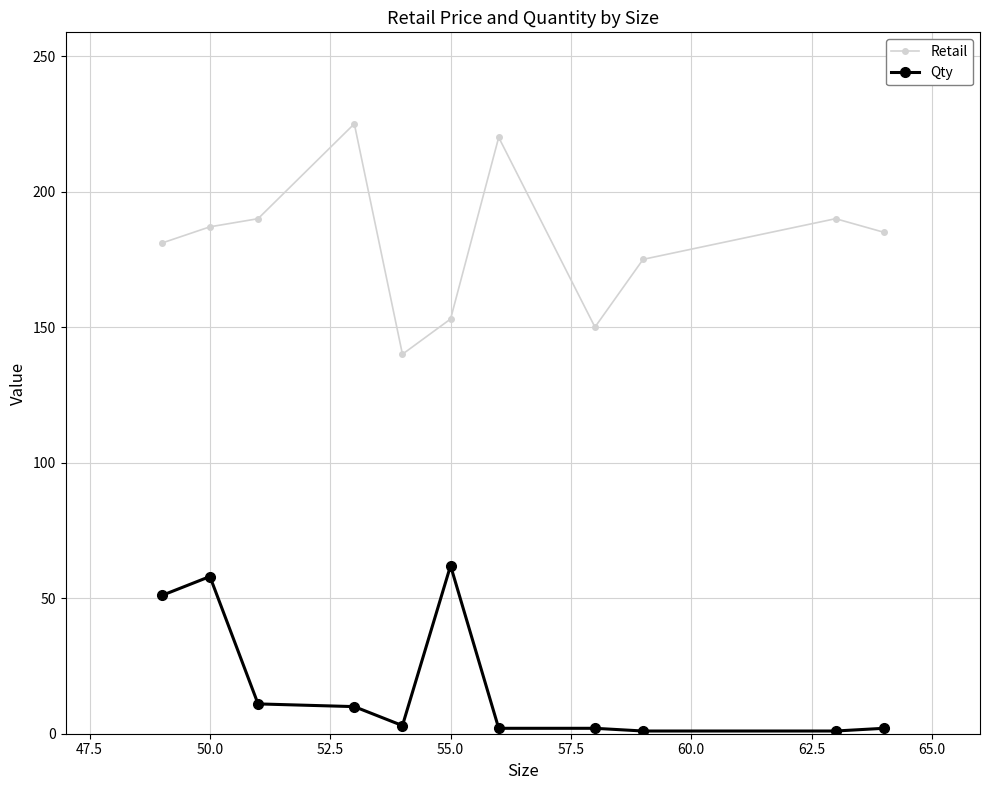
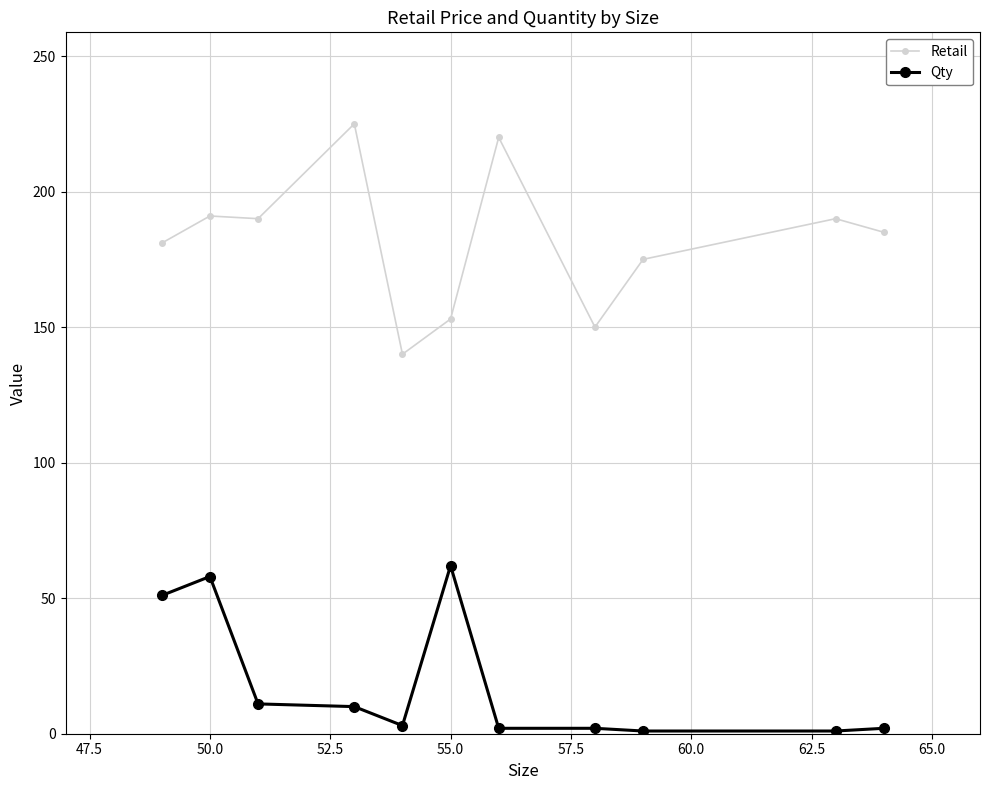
  {
    "Retail": {
-     "50.0": 187,
+     "50.0": 191,
      "55.0": 153
    },
    "Qty": {
      "50.0": 58,
      "55.0": 62
    }
  }
